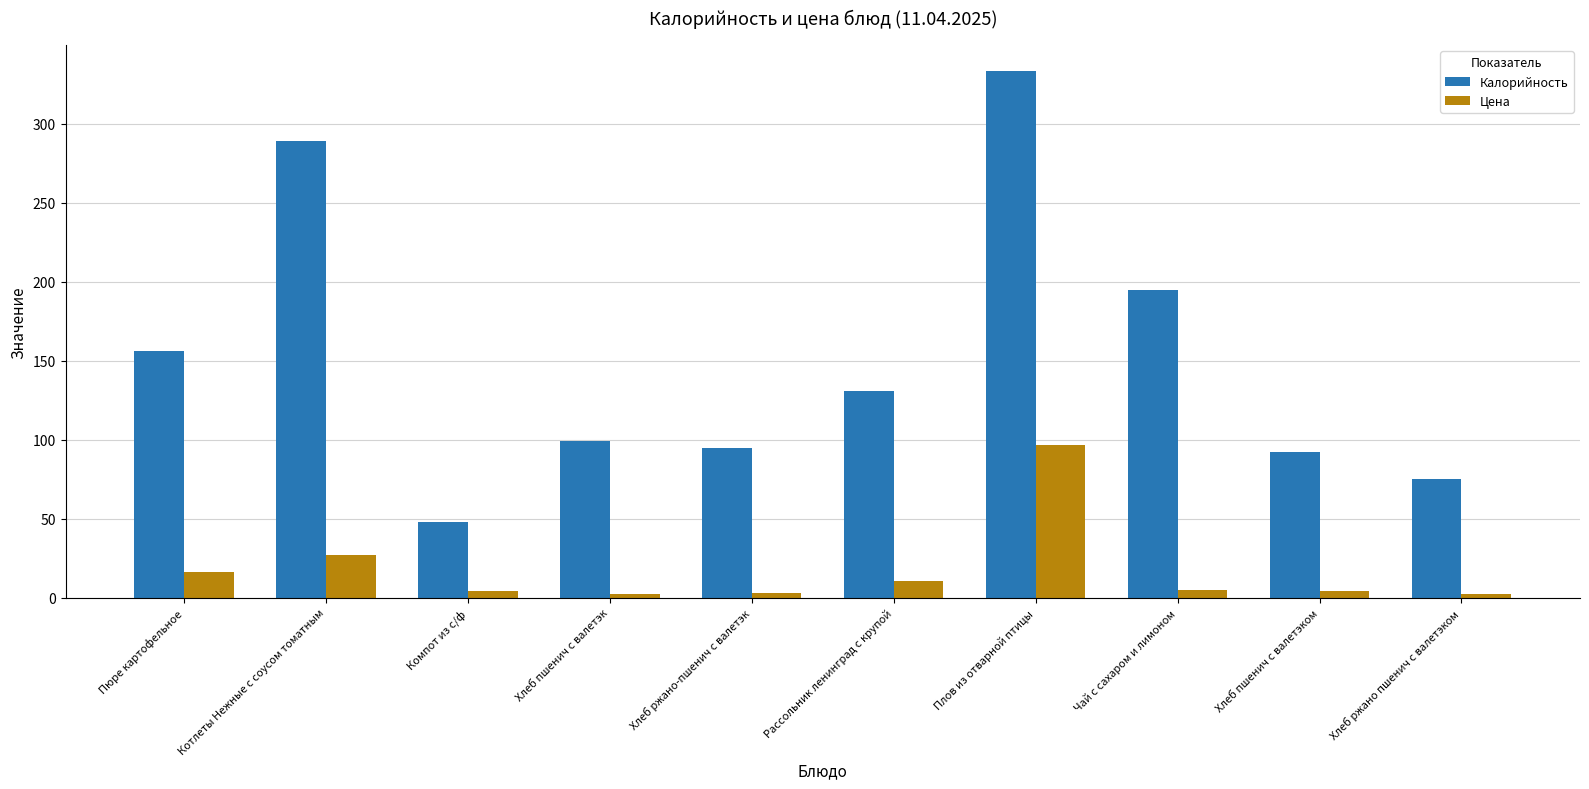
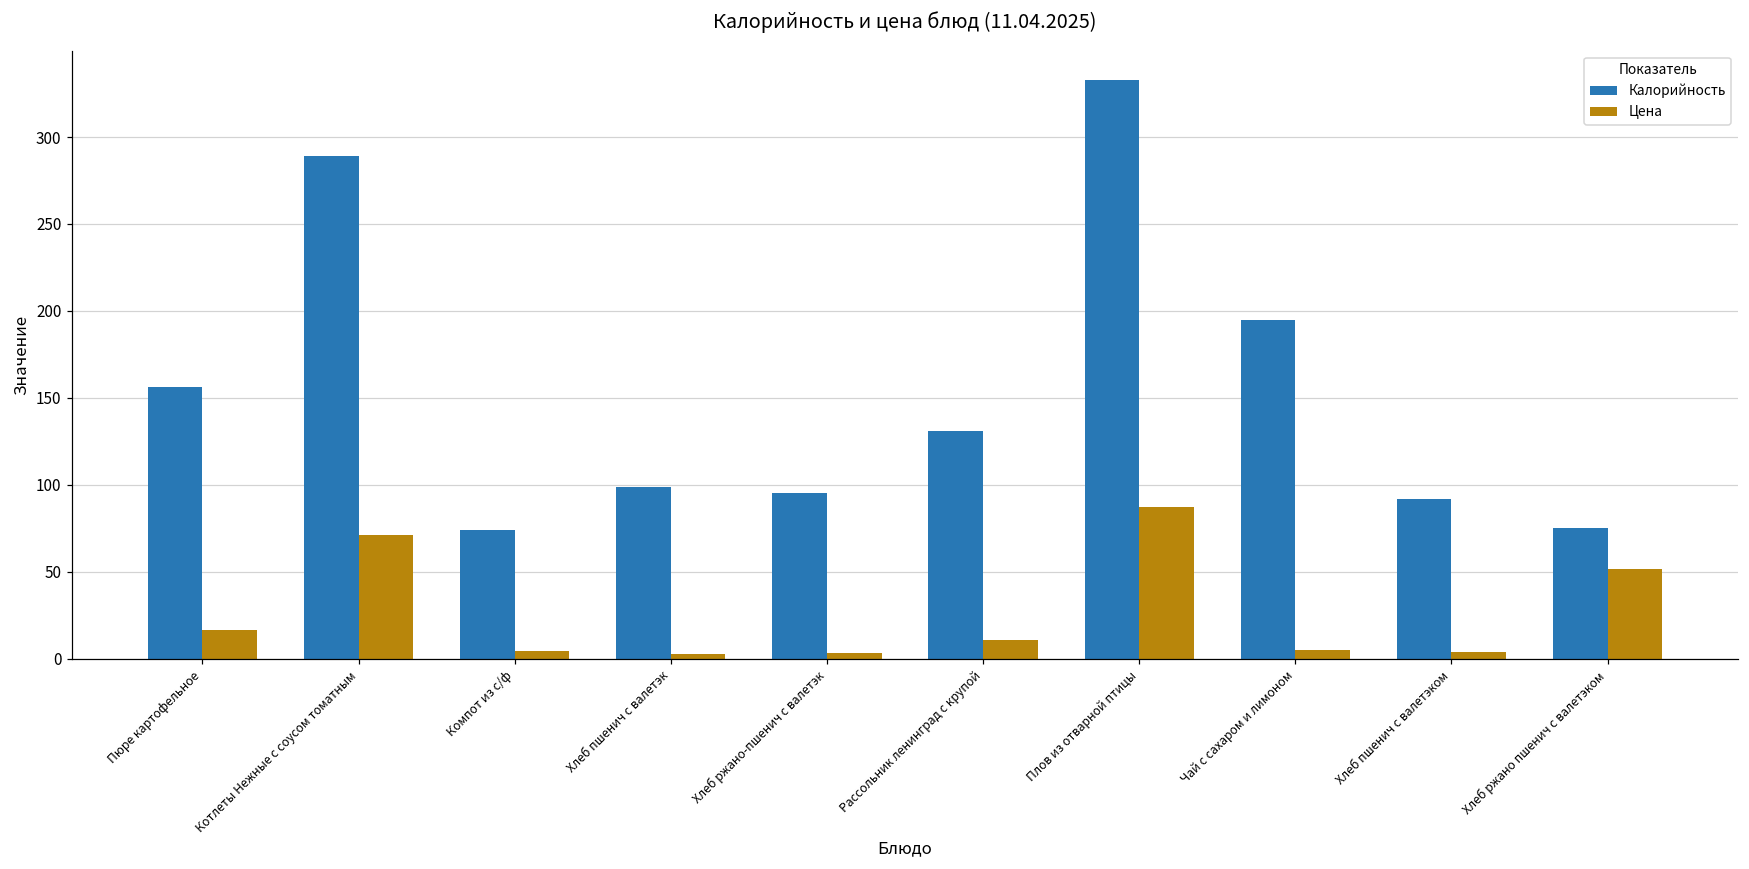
  {
    "Калорийность": {
      "Пюре картофельное": 156,
      "Котлеты Нежные с соусом томатным": 289,
-     "Компот из с/ф": 48,
+     "Компот из с/ф": 74,
      "Хлеб пшенич с валетэк": 99,
      "Хлеб ржано-пшенич с валетэк": 95,
      "Рассольник ленинград с крупой": 131,
      "Плов из отварной птицы": 333,
      "Чай с сахаром и лимоном": 195,
      "Хлеб пшенич с валетэком": 92,
      "Хлеб ржано пшенич с валетэком": 75
    },
    "Цена": {
      "Пюре картофельное": 17,
-     "Котлеты Нежные с соусом томатным": 27,
+     "Котлеты Нежные с соусом томатным": 71,
      "Компот из с/ф": 4,
      "Хлеб пшенич с валетэк": 2,
      "Хлеб ржано-пшенич с валетэк": 3,
      "Рассольник ленинград с крупой": 11,
-     "Плов из отварной птицы": 97,
+     "Плов из отварной птицы": 87,
      "Чай с сахаром и лимоном": 5,
      "Хлеб пшенич с валетэком": 4,
-     "Хлеб ржано пшенич с валетэком": 2
+     "Хлеб ржано пшенич с валетэком": 51
    }
  }
